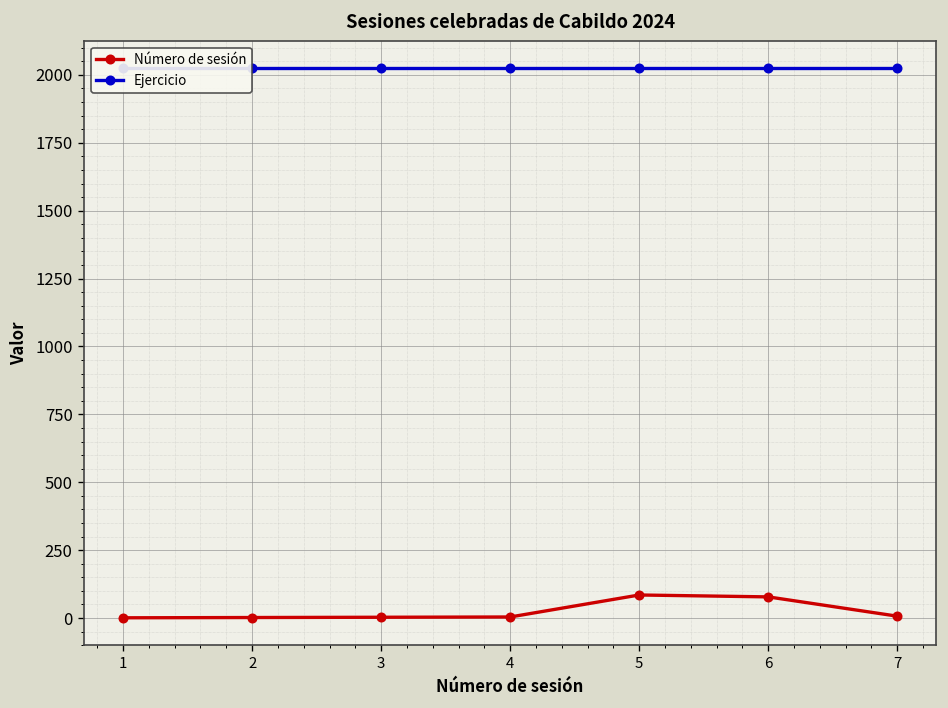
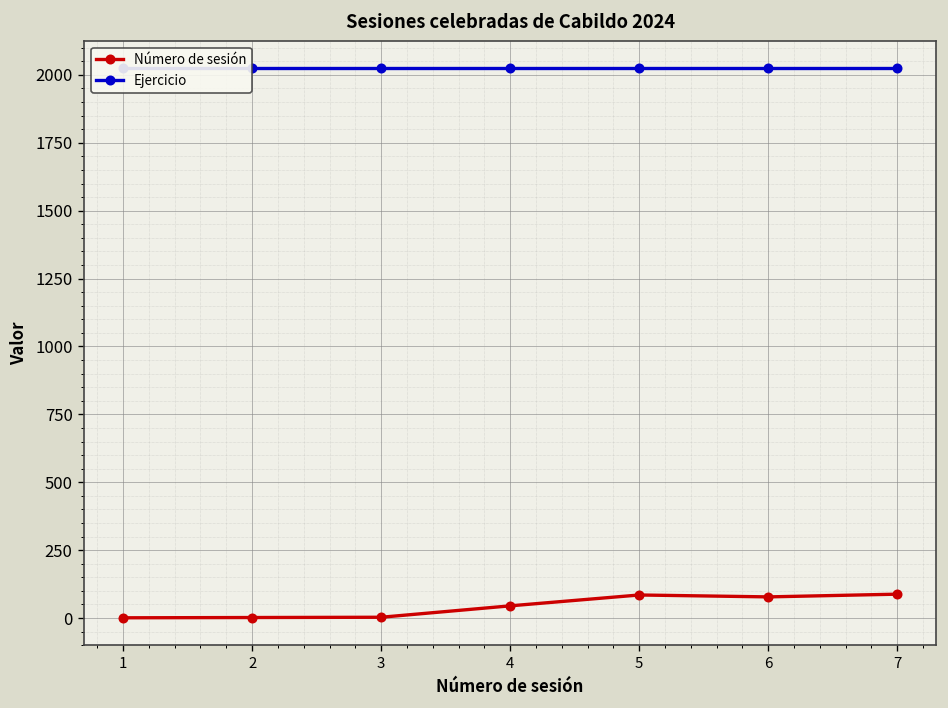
  {
    "Número de sesión": {
      "1": 0,
      "2": 0,
      "3": 0,
-     "4": 0,
+     "4": 50,
      "5": 90,
      "6": 80,
-     "7": 10
+     "7": 90
    },
    "Ejercicio": {
      "2": 2020,
      "3": 2020,
      "4": 2020,
      "5": 2020,
      "6": 2020,
      "7": 2020
    }
  }
